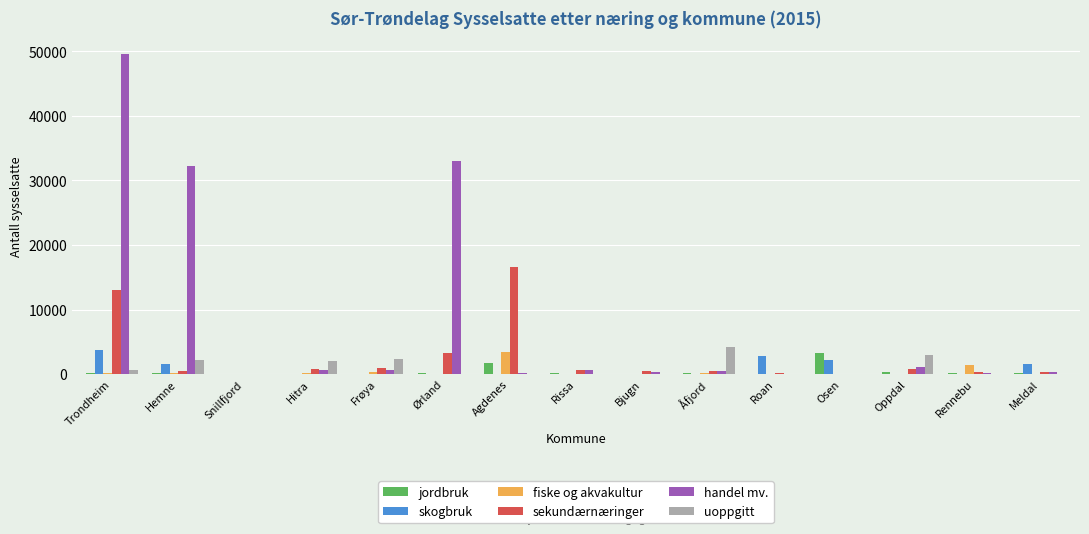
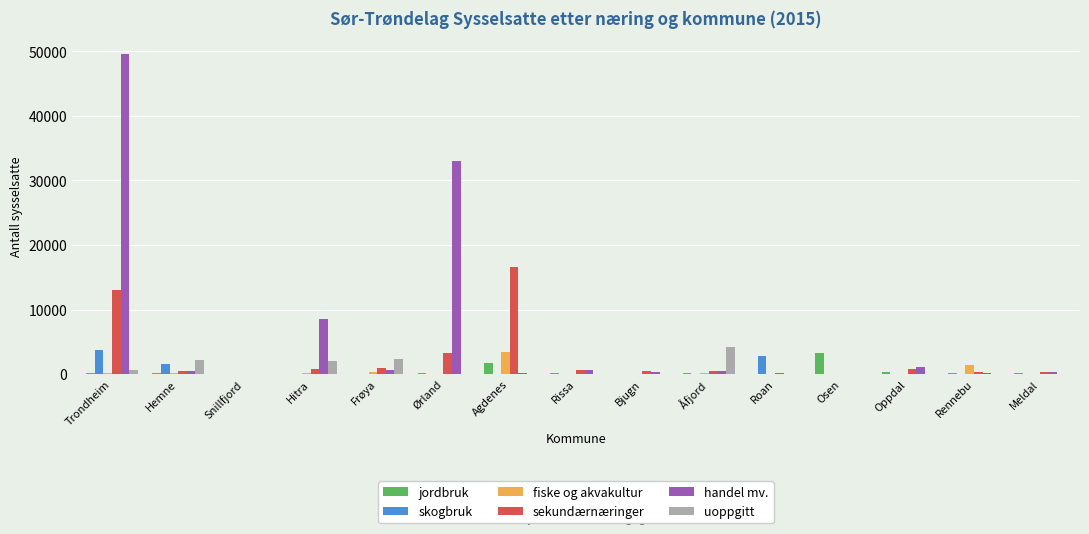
  {
    "jordbruk": {
      "Agdenes": 2000,
      "Osen": 3000
    },
    "skogbruk": {
      "Trondheim": 4000,
      "Hemne": 2000,
      "Frøya": 0,
      "Ørland": 0,
      "Roan": 3000,
-     "Osen": 2000,
-     "Meldal": 2000
+     "Osen": 0,
+     "Meldal": 0
    },
    "fiske og akvakultur": {
      "Agdenes": 3000,
      "Rennebu": 1000,
      "Meldal": 0
    },
    "sekundærnæringer": {
      "Trondheim": 13000,
      "Hemne": 1000,
      "Hitra": 1000,
      "Frøya": 1000,
      "Ørland": 3000,
      "Agdenes": 17000,
      "Rissa": 1000,
      "Bjugn": 0,
      "Åfjord": 0,
      "Oppdal": 1000
    },
    "handel mv.": {
      "Trondheim": 50000,
-     "Hemne": 32000,
-     "Hitra": 1000,
+     "Hemne": 1000,
+     "Hitra": 8000,
      "Frøya": 1000,
      "Ørland": 33000,
      "Rissa": 1000,
      "Åfjord": 0,
      "Oppdal": 1000
    },
    "uoppgitt": {
      "Trondheim": 1000,
      "Hemne": 2000,
      "Hitra": 2000,
      "Frøya": 2000,
      "Åfjord": 4000,
-     "Oppdal": 3000
+     "Oppdal": 0
    }
  }
